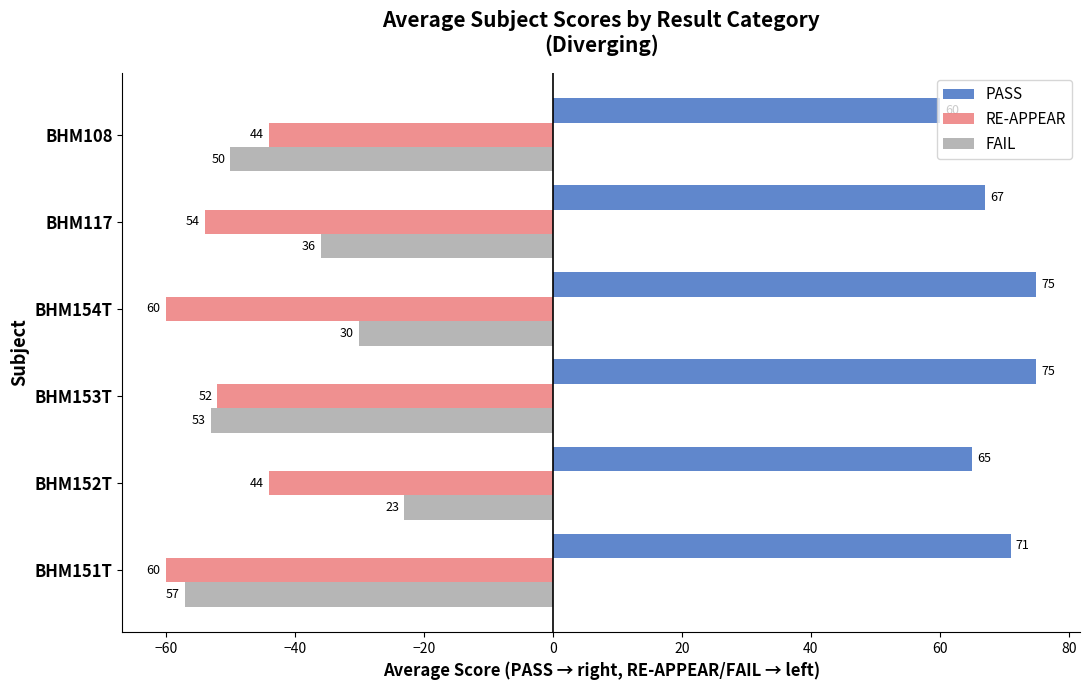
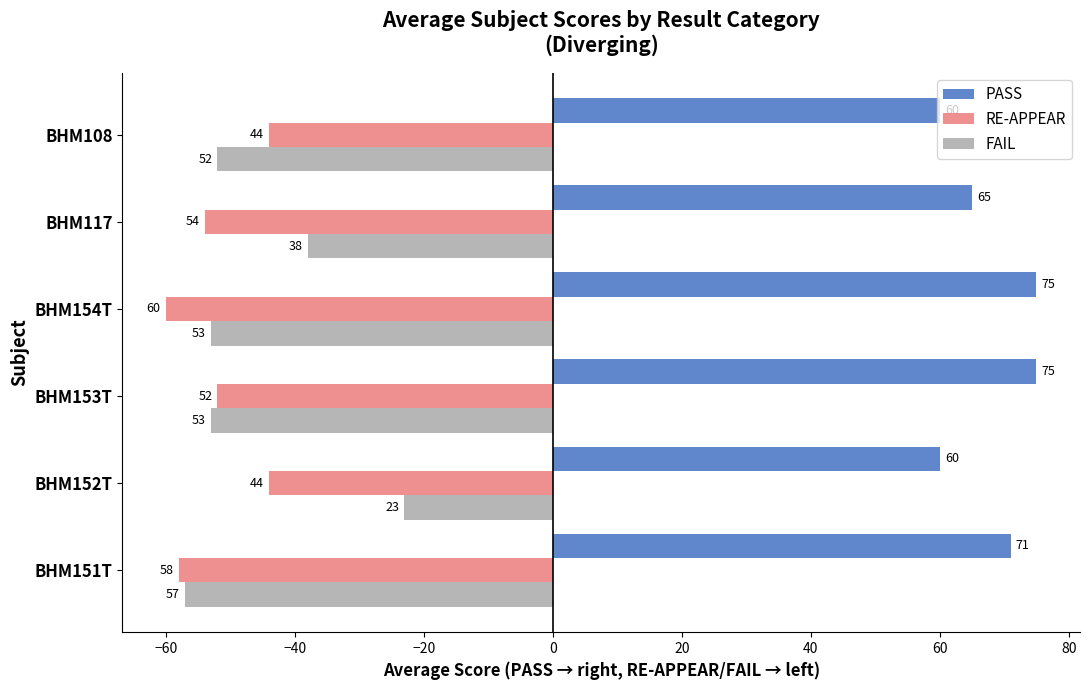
  {
    "PASS": {
-     "BHM117": 67,
+     "BHM117": 65,
      "BHM154T": 75,
      "BHM153T": 75,
-     "BHM152T": 65,
+     "BHM152T": 60,
      "BHM151T": 71
    },
    "RE-APPEAR": {
-     "BHM151T": 60
+     "BHM151T": 58
    },
    "FAIL": {
-     "BHM108": 50,
-     "BHM117": 36,
-     "BHM154T": 30
+     "BHM108": 52,
+     "BHM117": 38,
+     "BHM154T": 53
    }
  }
